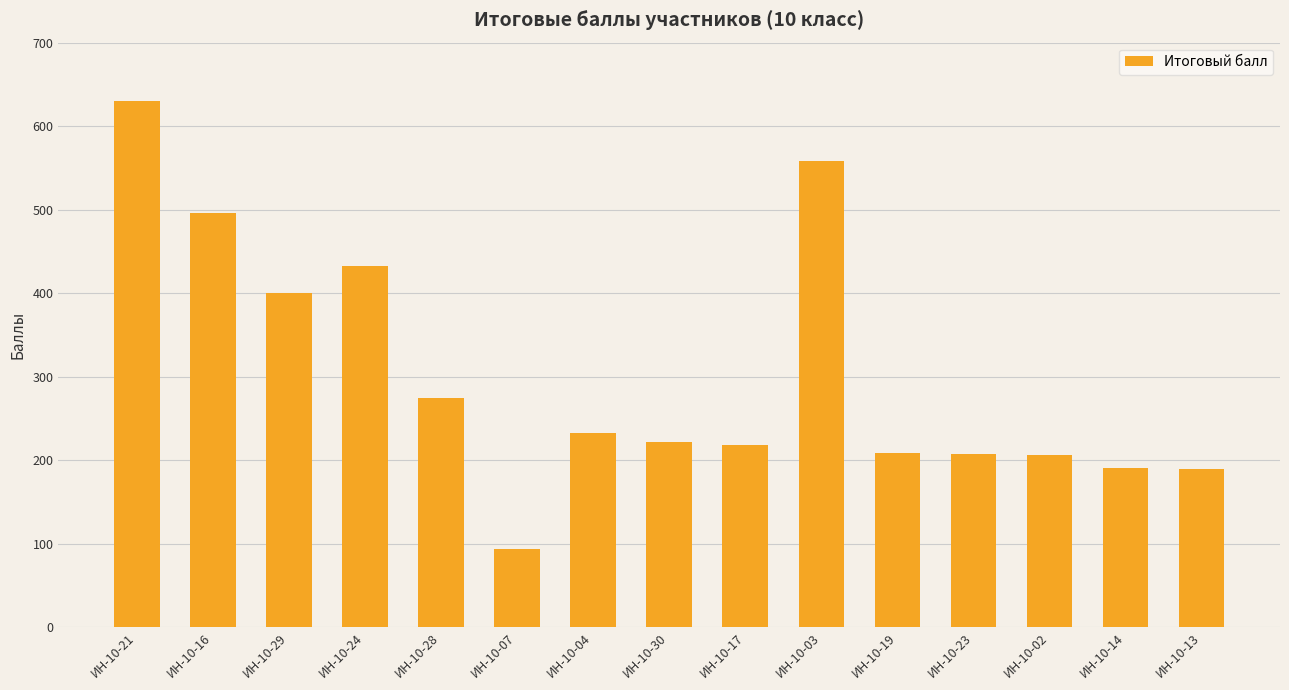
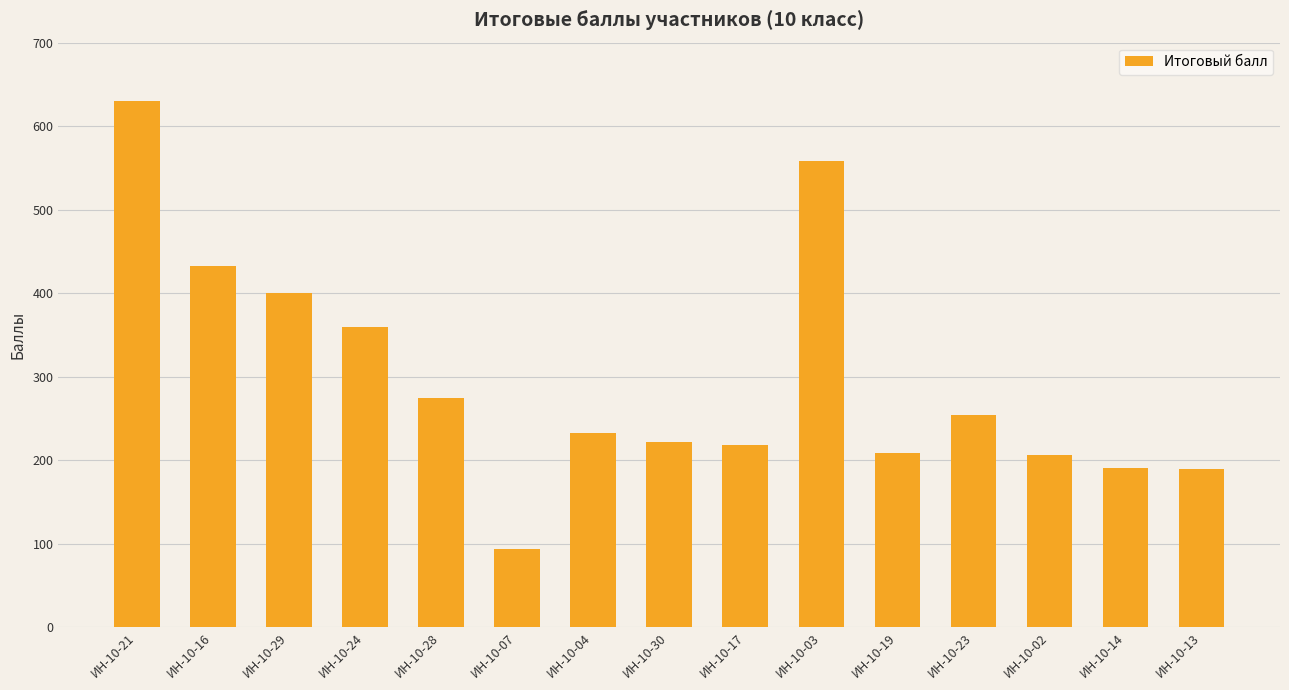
  {
    "ИН-10-21": 630,
-   "ИН-10-16": 500,
+   "ИН-10-16": 430,
    "ИН-10-29": 400,
-   "ИН-10-24": 430,
+   "ИН-10-24": 360,
    "ИН-10-28": 270,
    "ИН-10-07": 90,
    "ИН-10-04": 230,
    "ИН-10-30": 220,
    "ИН-10-17": 220,
    "ИН-10-03": 560,
    "ИН-10-19": 210,
-   "ИН-10-23": 210,
+   "ИН-10-23": 250,
    "ИН-10-02": 210,
    "ИН-10-14": 190,
    "ИН-10-13": 190
  }
